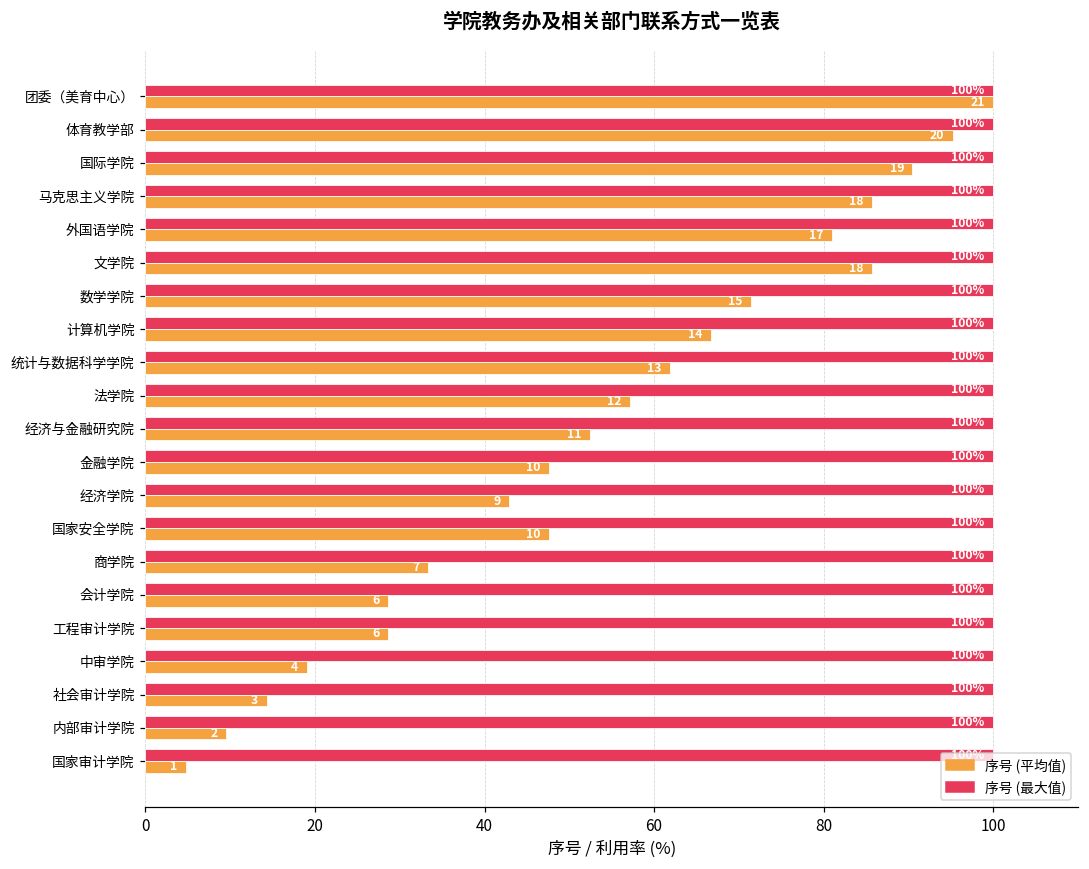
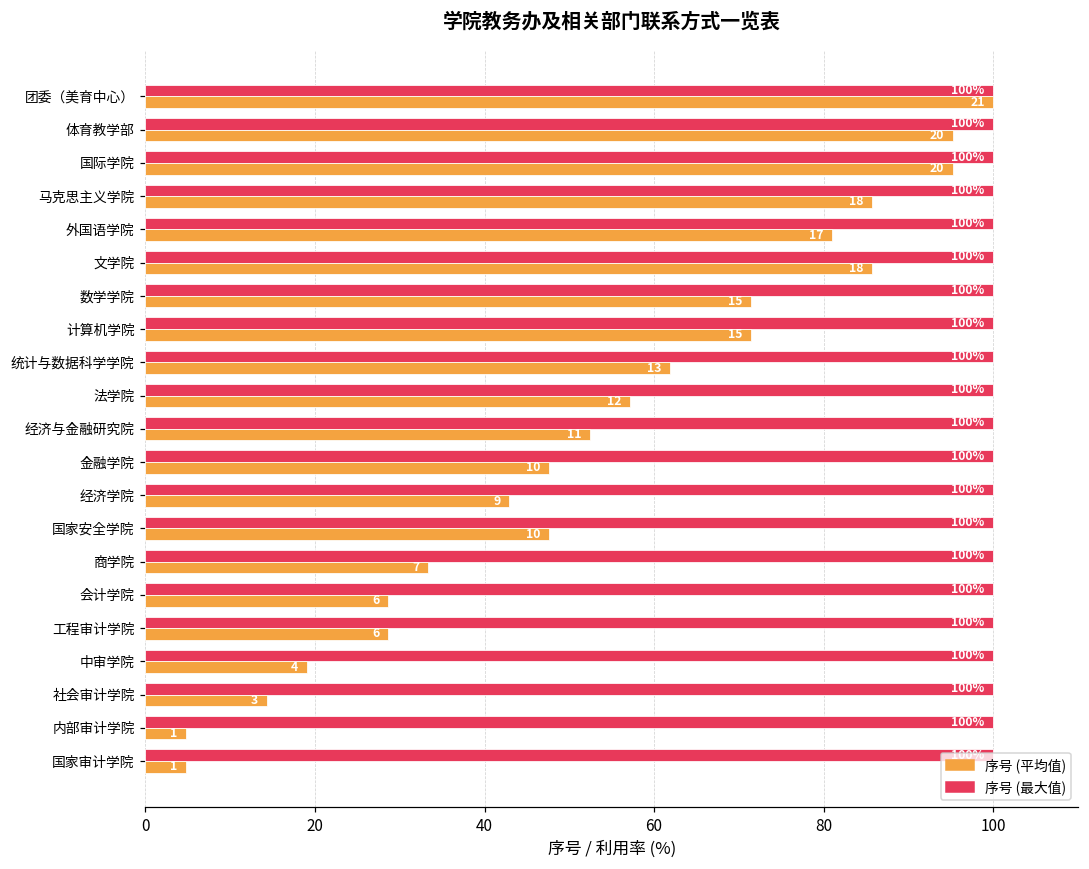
  {
    "序号 (最大值)": {
      "团委（美育中心）": "100%",
      "体育教学部": "100%",
      "国际学院": "100%",
      "马克思主义学院": "100%",
      "外国语学院": "100%",
      "文学院": "100%",
      "数学学院": "100%",
      "计算机学院": "100%",
      "统计与数据科学学院": "100%",
      "法学院": "100%",
      "经济与金融研究院": "100%",
      "金融学院": "100%",
      "经济学院": "100%",
      "国家安全学院": "100%",
      "商学院": "100%",
      "会计学院": "100%",
      "工程审计学院": "100%",
      "中审学院": "100%",
      "社会审计学院": "100%",
      "内部审计学院": "100%"
    },
    "序号 (平均值)": {
-     "国际学院": "19",
-     "计算机学院": "14",
-     "内部审计学院": "2"
+     "国际学院": "20",
+     "计算机学院": "15",
+     "内部审计学院": "1"
    }
  }
